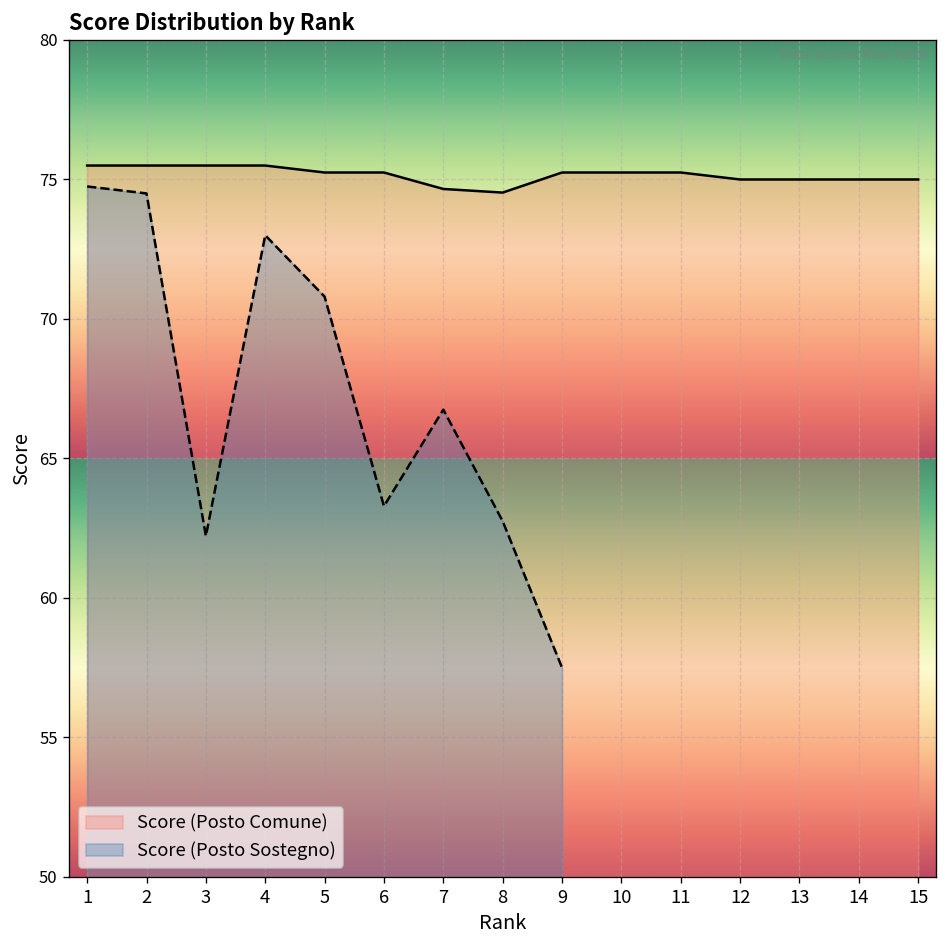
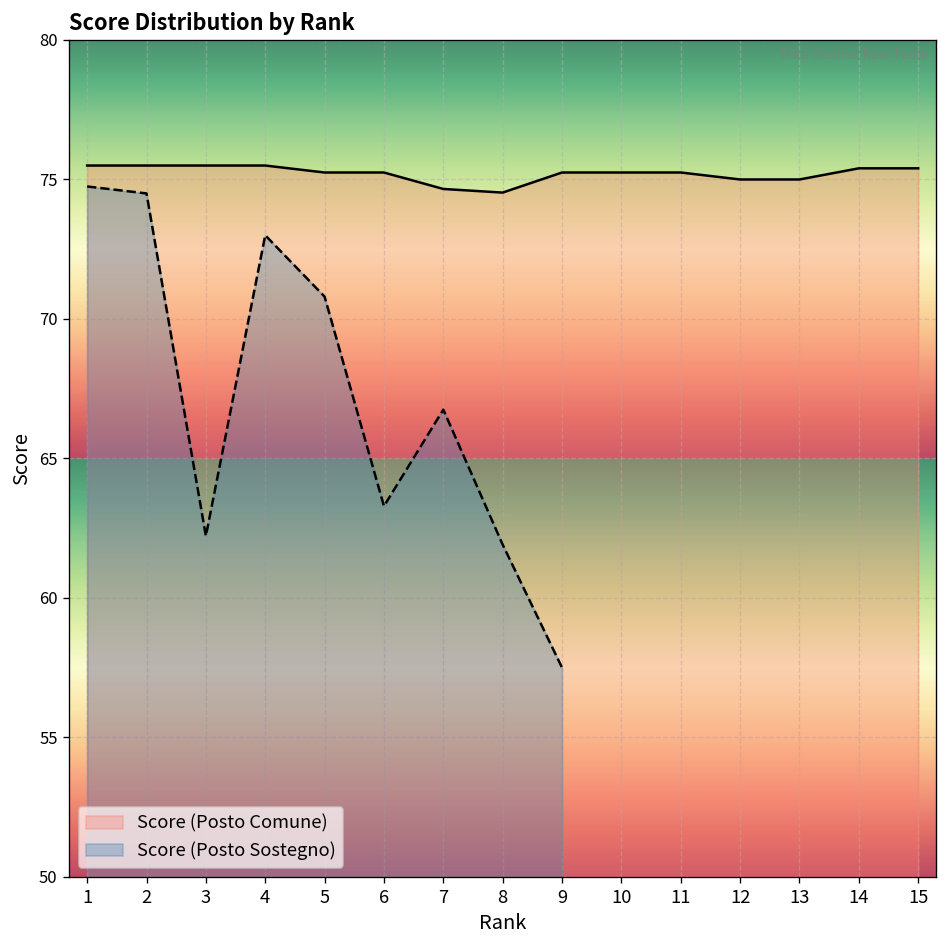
  {
    "Score (Posto Comune)": {
      "1": 75.5,
      "2": 75.5,
      "3": 75.5,
      "4": 75.5,
      "5": 75.3,
      "6": 75.3,
      "7": 74.7,
      "8": 74.5,
      "9": 75.3,
      "10": 75.3,
      "11": 75.3,
      "12": 75.0,
      "13": 75.0,
-     "14": 75.0,
-     "15": 75.0
+     "14": 75.4,
+     "15": 75.4
    },
    "Score (Posto Sostegno)": {
      "1": 74.8,
      "2": 74.5,
      "3": 62.2,
      "4": 73.0,
      "5": 70.8,
      "6": 63.3,
      "7": 66.8,
-     "8": 62.8,
+     "8": 61.9,
      "9": 57.5
    }
  }
